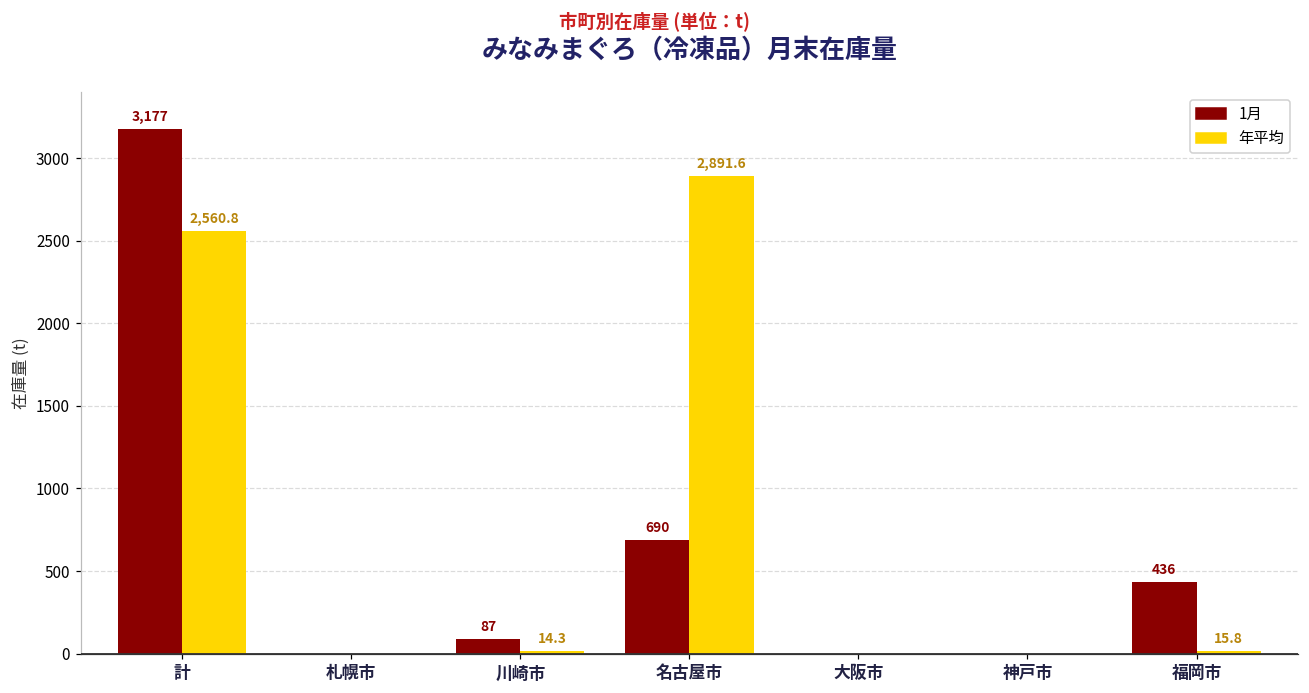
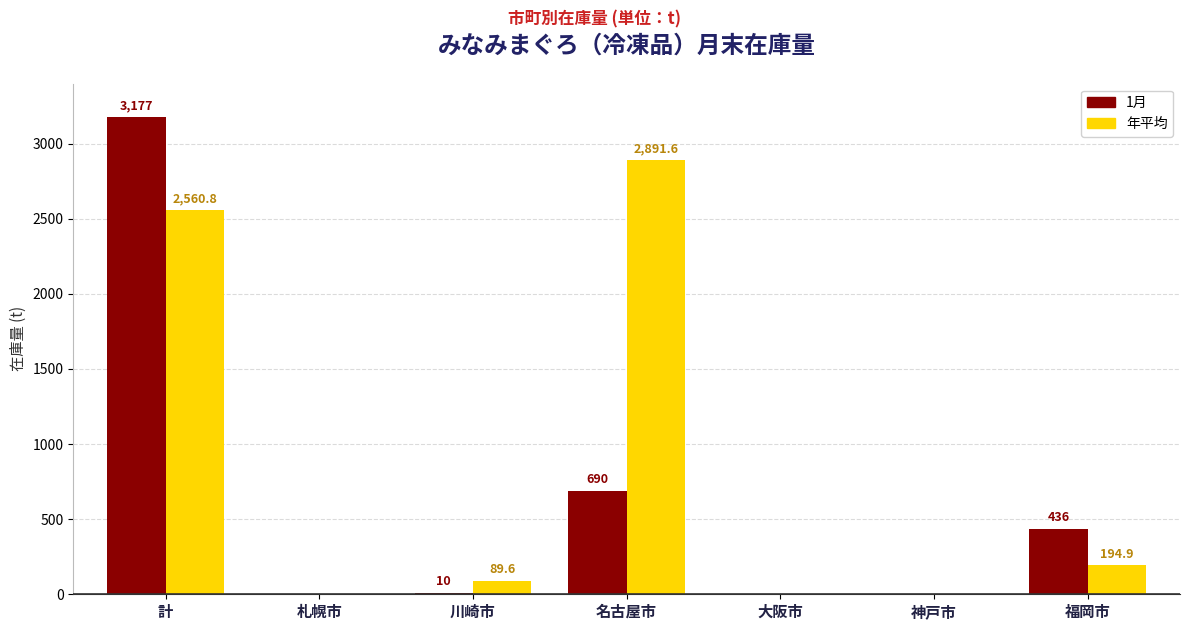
  {
    "1月": {
      "計": "3,177",
-     "川崎市": "87",
+     "川崎市": "10",
      "名古屋市": "690",
      "福岡市": "436"
    },
    "年平均": {
      "計": "2,560.8",
-     "川崎市": "14.3",
+     "川崎市": "89.6",
      "名古屋市": "2,891.6",
-     "福岡市": "15.8"
+     "福岡市": "194.9"
    }
  }
